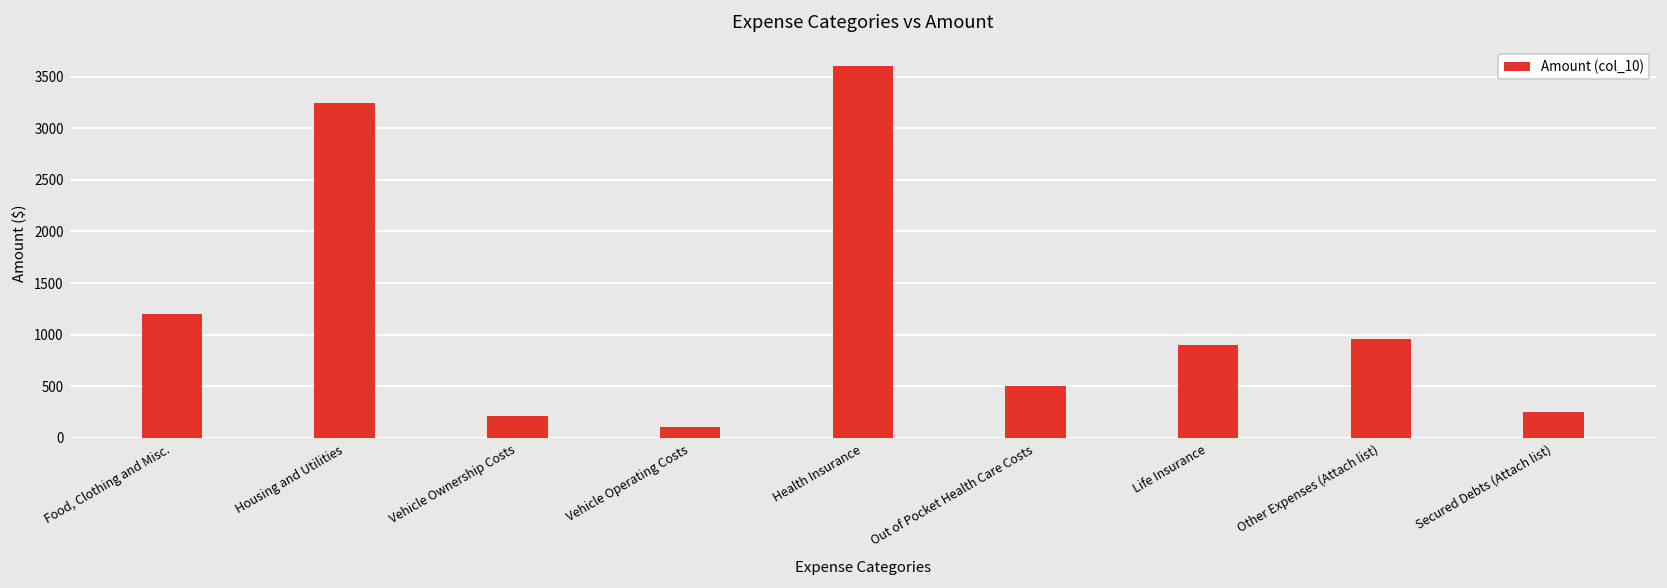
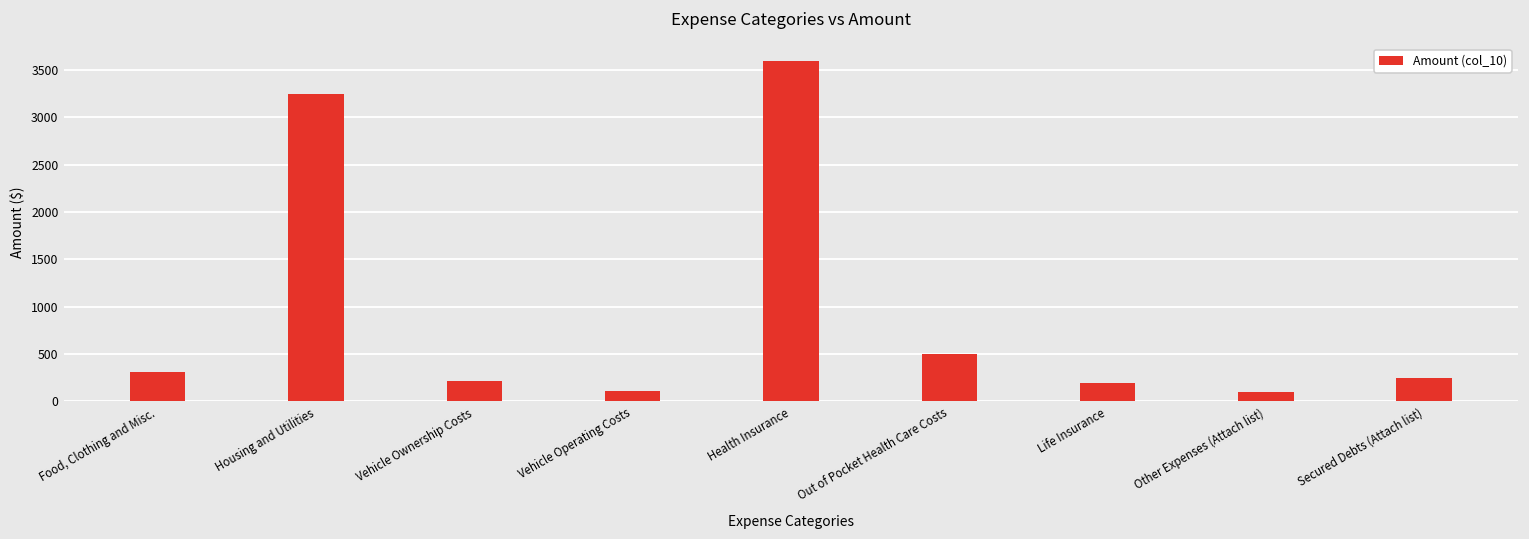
  {
-   "Food, Clothing and Misc.": 1200,
+   "Food, Clothing and Misc.": 300,
    "Housing and Utilities": 3200,
    "Vehicle Ownership Costs": 200,
    "Vehicle Operating Costs": 100,
    "Health Insurance": 3600,
    "Out of Pocket Health Care Costs": 500,
-   "Life Insurance": 900,
-   "Other Expenses (Attach list)": 1000,
+   "Life Insurance": 200,
+   "Other Expenses (Attach list)": 100,
    "Secured Debts (Attach list)": 300
  }
